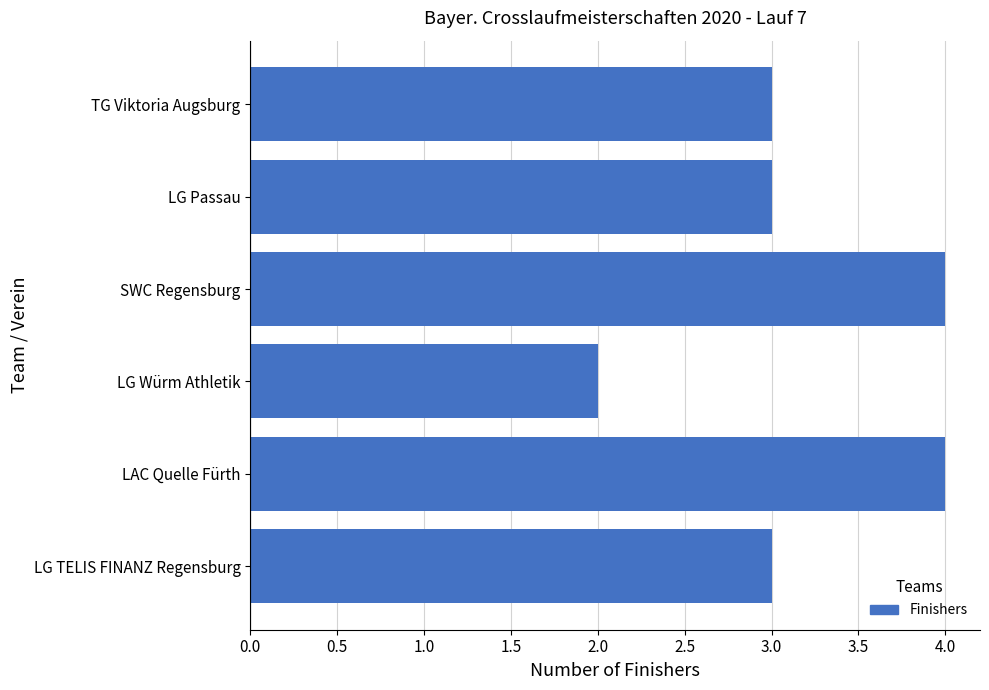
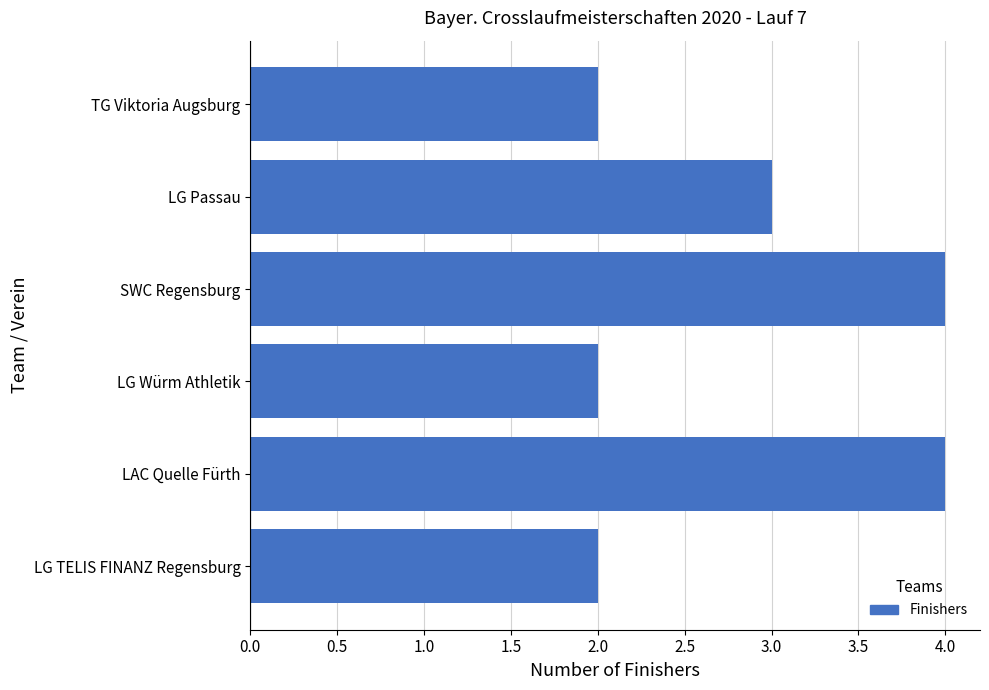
  {
-   "TG Viktoria Augsburg": 3,
+   "TG Viktoria Augsburg": 2,
    "LG Passau": 3,
    "SWC Regensburg": 4,
    "LG Würm Athletik": 2,
    "LAC Quelle Fürth": 4,
-   "LG TELIS FINANZ Regensburg": 3
+   "LG TELIS FINANZ Regensburg": 2
  }
